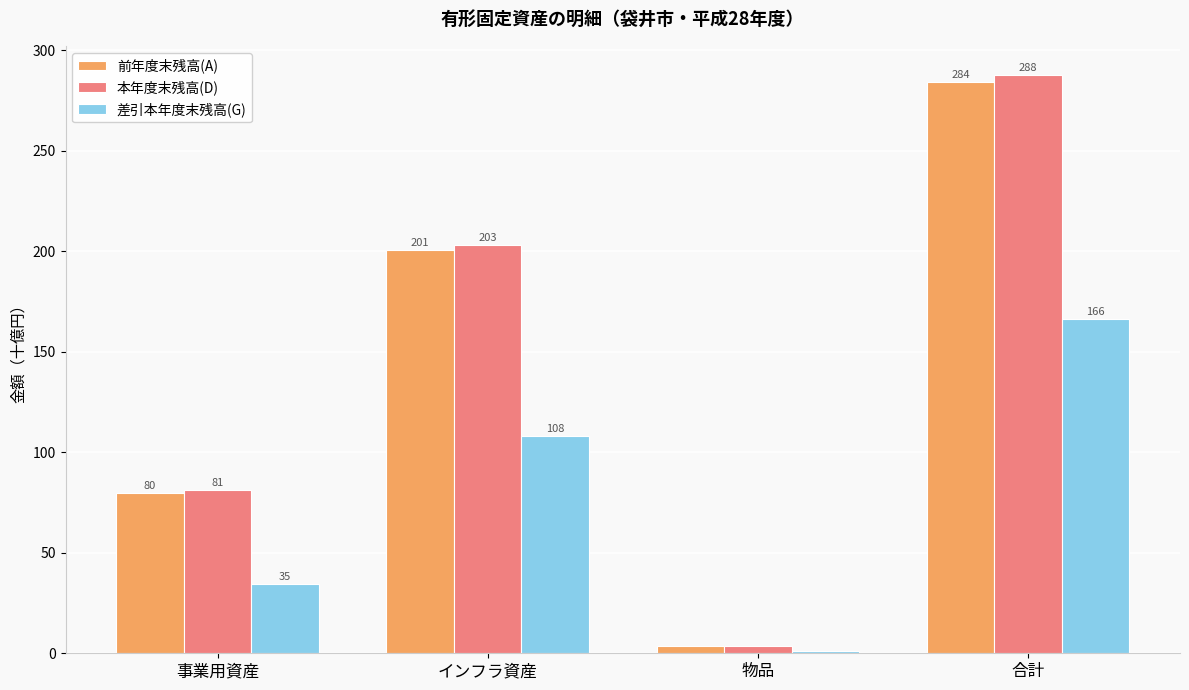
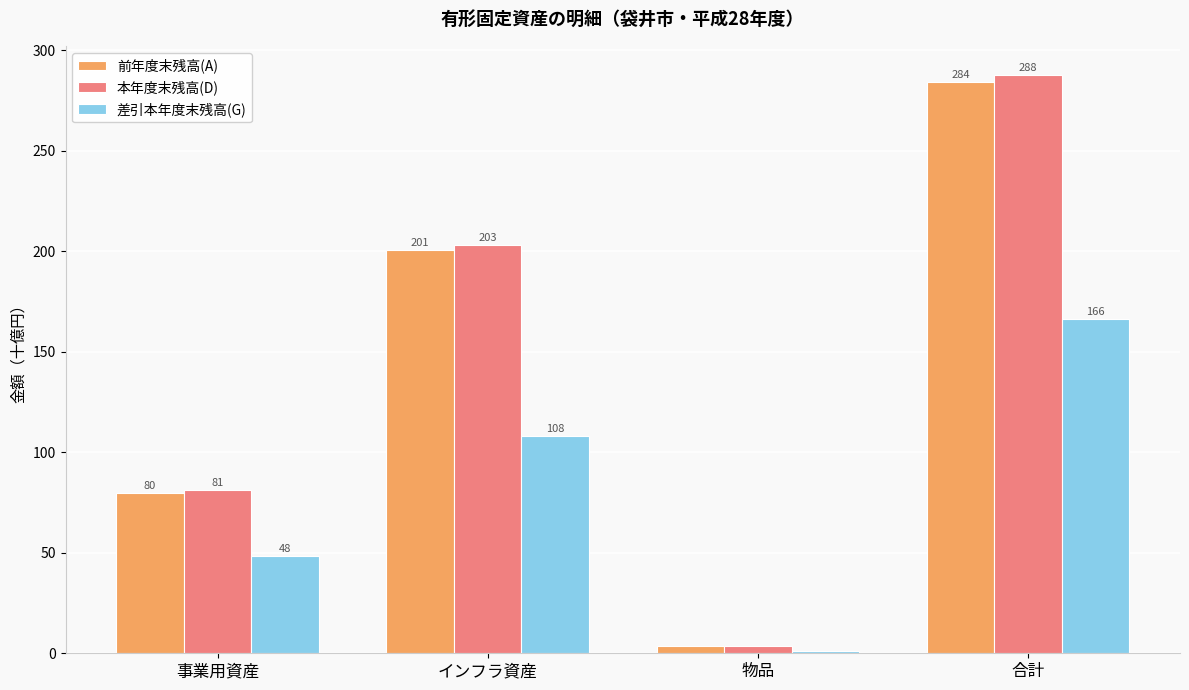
  {
    "差引本年度末残高(G)": {
-     "事業用資産": 35,
+     "事業用資産": 48,
      "インフラ資産": 108,
      "合計": 166
    }
  }
